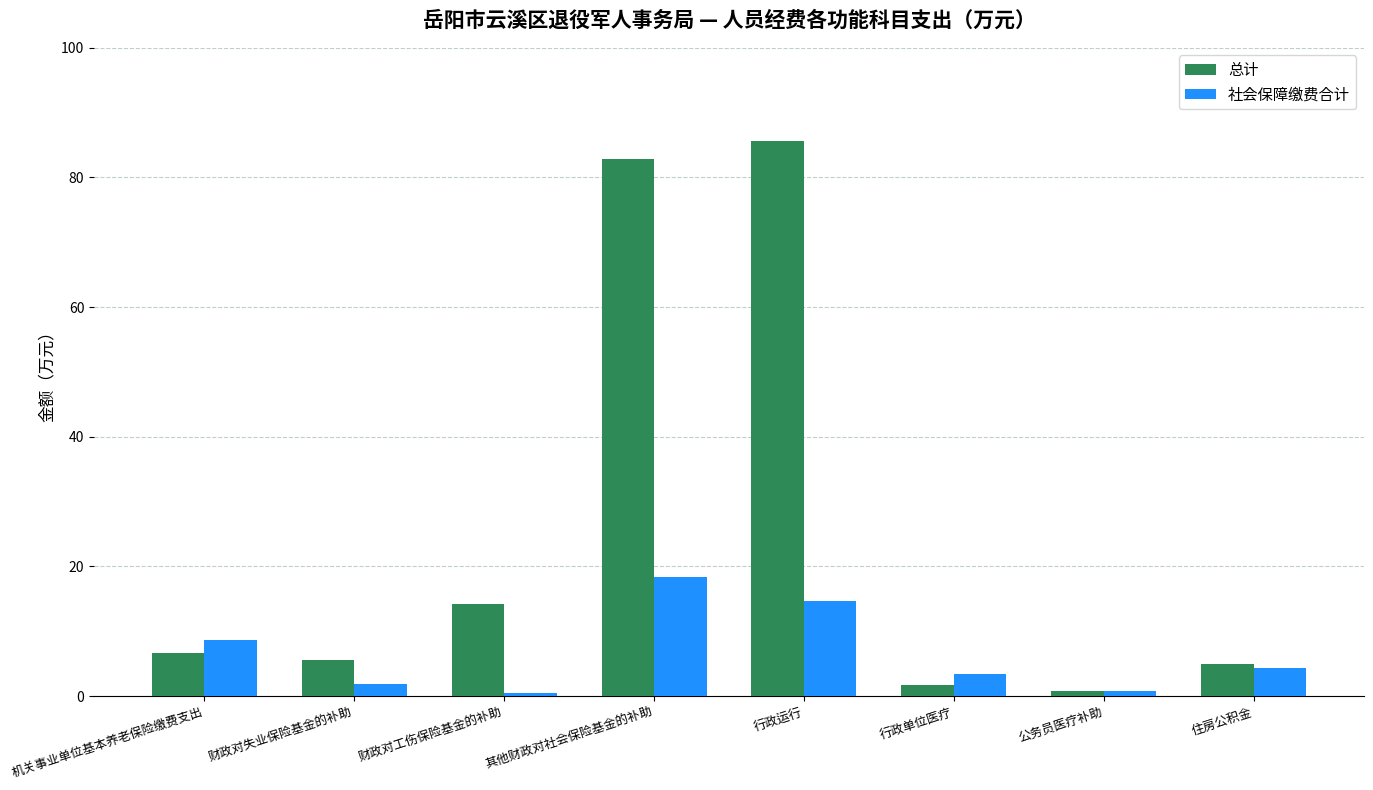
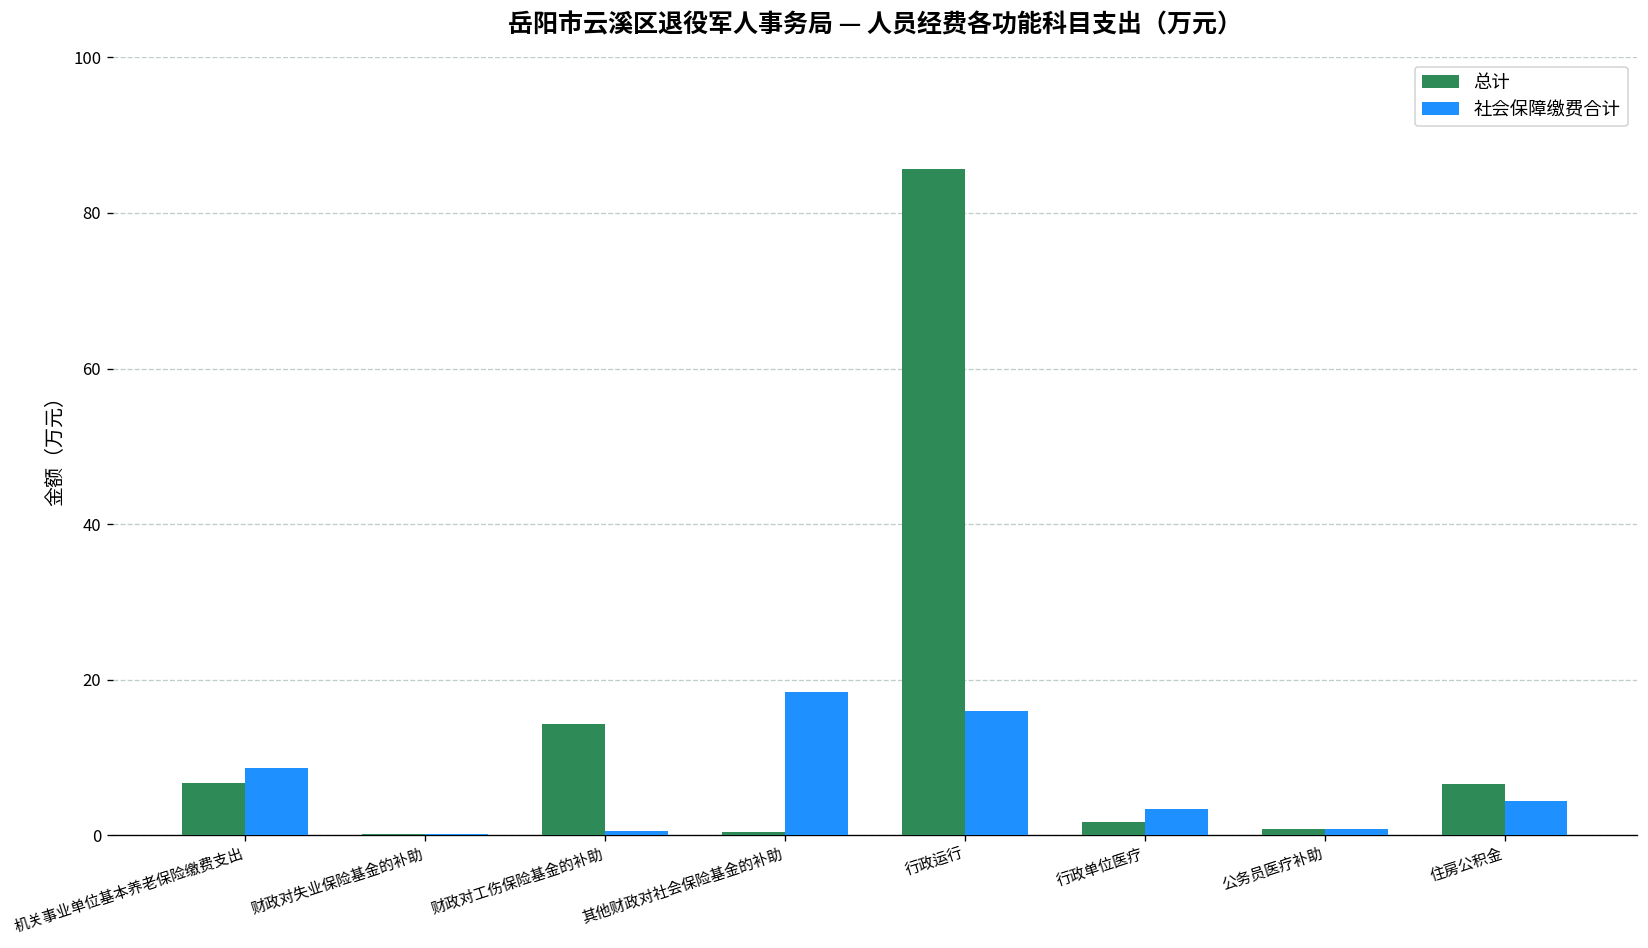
  {
    "总计": {
      "机关事业单位基本养老保险缴费支出": 7,
-     "财政对失业保险基金的补助": 6,
+     "财政对失业保险基金的补助": 0,
      "财政对工伤保险基金的补助": 14,
-     "其他财政对社会保险基金的补助": 83,
+     "其他财政对社会保险基金的补助": 0,
      "行政运行": 86,
      "行政单位医疗": 2,
      "公务员医疗补助": 1,
-     "住房公积金": 5
+     "住房公积金": 7
    },
    "社会保障缴费合计": {
      "机关事业单位基本养老保险缴费支出": 9,
-     "财政对失业保险基金的补助": 2,
+     "财政对失业保险基金的补助": 0,
      "财政对工伤保险基金的补助": 1,
      "其他财政对社会保险基金的补助": 18,
-     "行政运行": 15,
+     "行政运行": 16,
      "行政单位医疗": 3,
      "公务员医疗补助": 1,
      "住房公积金": 4
    }
  }
